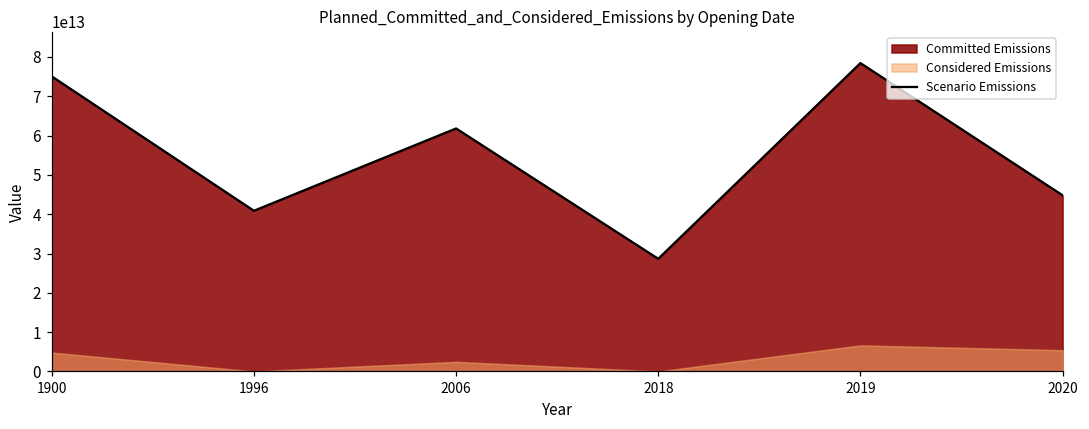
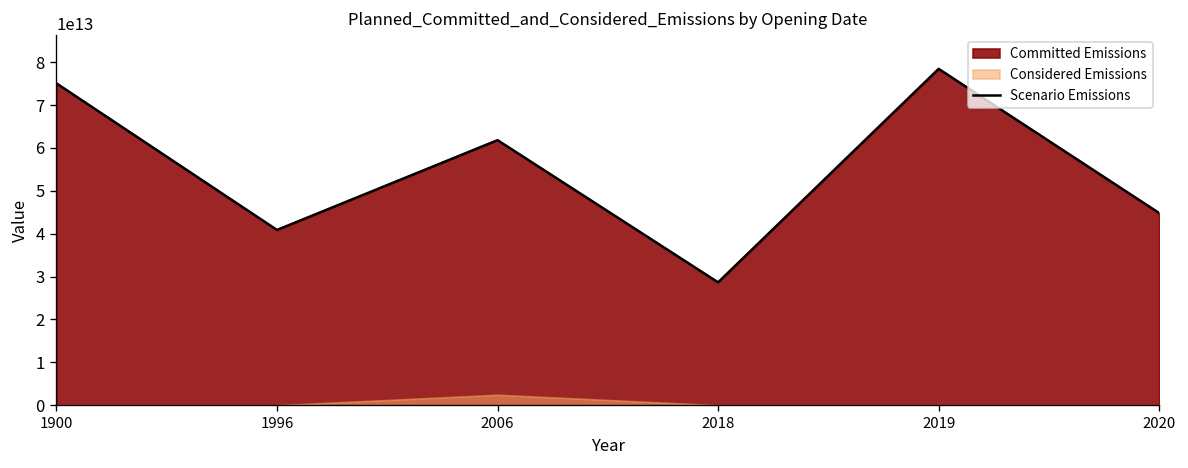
  {
    "Committed Emissions": {
      "1900": 75000000000000,
      "1996": 41000000000000,
      "2006": 62000000000000,
      "2018": 29000000000000,
      "2019": 78000000000000,
      "2020": 45000000000000
    },
    "Considered Emissions": {
-     "1900": 5000000000000,
+     "1900": 0,
      "2006": 2000000000000,
-     "2019": 7000000000000,
-     "2020": 5000000000000
+     "2019": 0,
+     "2020": 0
    }
  }
